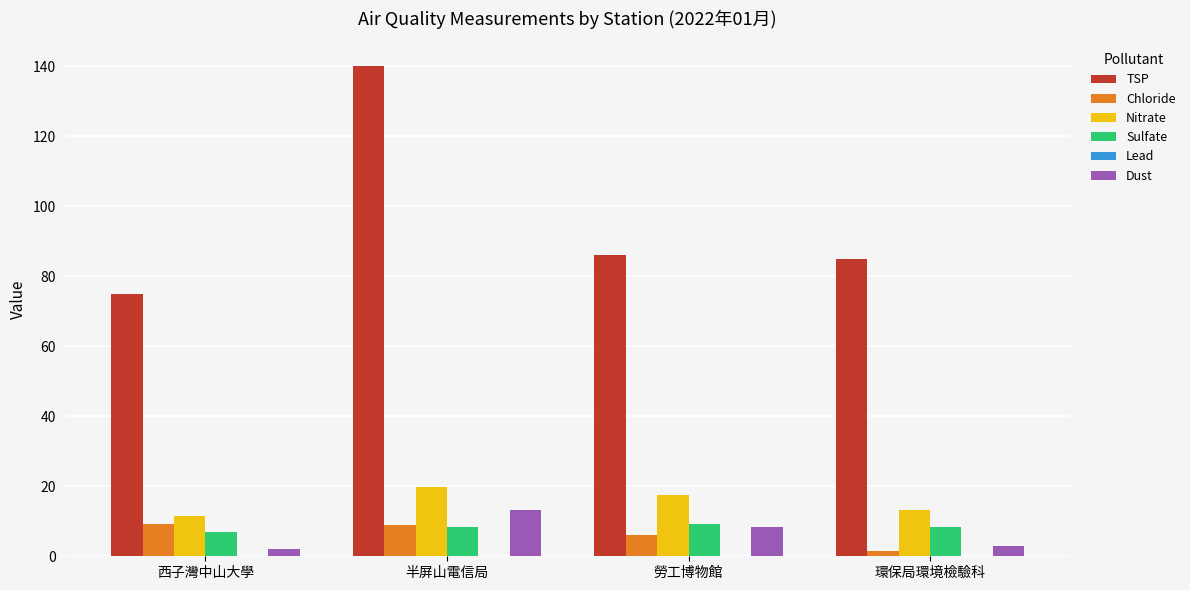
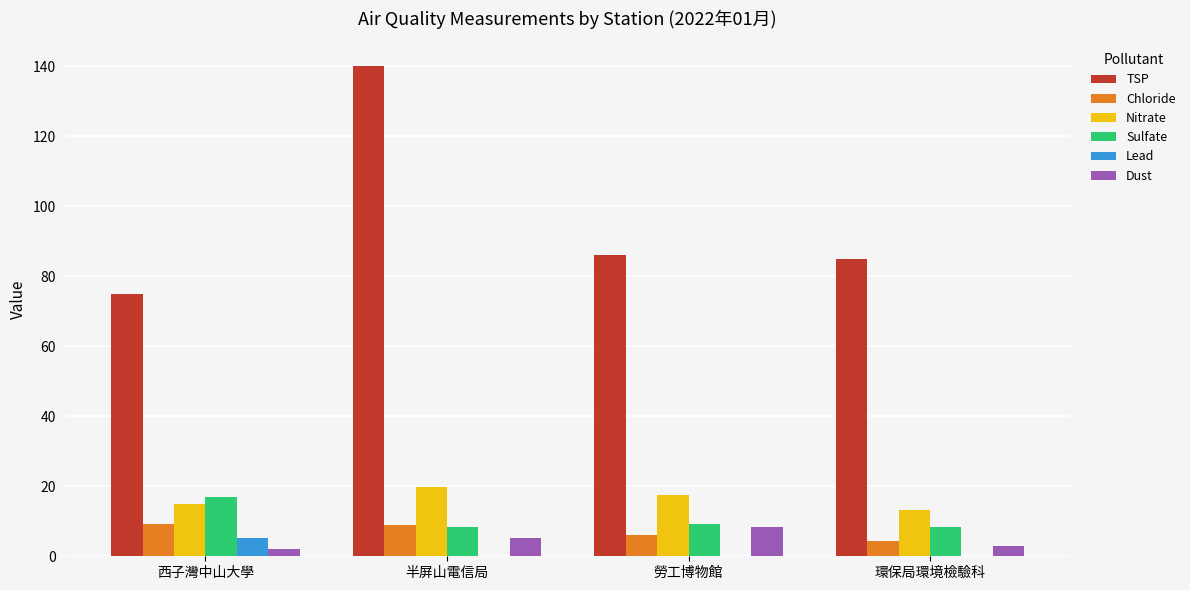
  {
    "TSP": {
      "西子灣中山大學": 75,
      "半屏山電信局": 140,
      "勞工博物館": 86,
      "環保局環境檢驗科": 85
    },
    "Chloride": {
      "西子灣中山大學": 9,
      "半屏山電信局": 9,
      "勞工博物館": 6,
-     "環保局環境檢驗科": 2
+     "環保局環境檢驗科": 5
    },
    "Nitrate": {
-     "西子灣中山大學": 12,
+     "西子灣中山大學": 15,
      "半屏山電信局": 20,
      "勞工博物館": 17,
      "環保局環境檢驗科": 13
    },
    "Sulfate": {
-     "西子灣中山大學": 7,
+     "西子灣中山大學": 17,
      "半屏山電信局": 8,
      "勞工博物館": 9,
      "環保局環境檢驗科": 8
    },
    "Lead": {
-     "西子灣中山大學": 0
+     "西子灣中山大學": 5
    },
    "Dust": {
      "西子灣中山大學": 2,
-     "半屏山電信局": 13,
+     "半屏山電信局": 5,
      "勞工博物館": 8,
      "環保局環境檢驗科": 3
    }
  }
